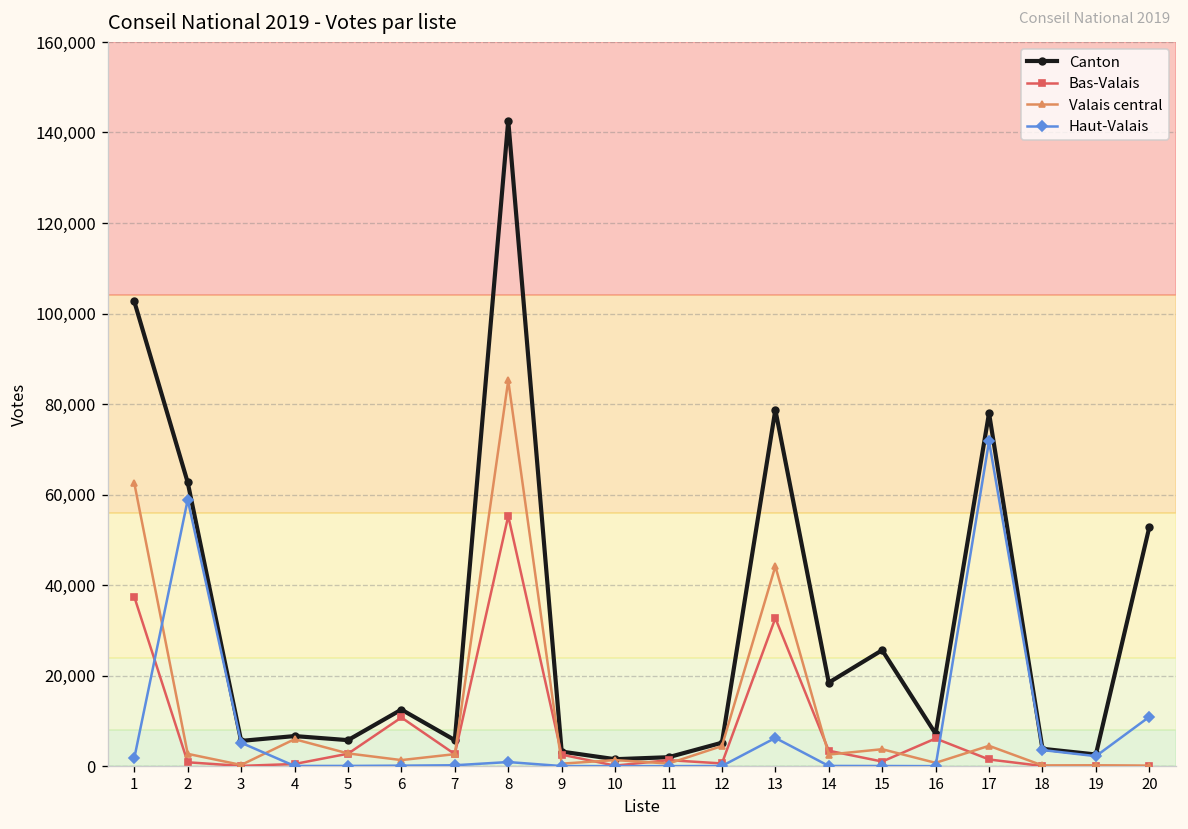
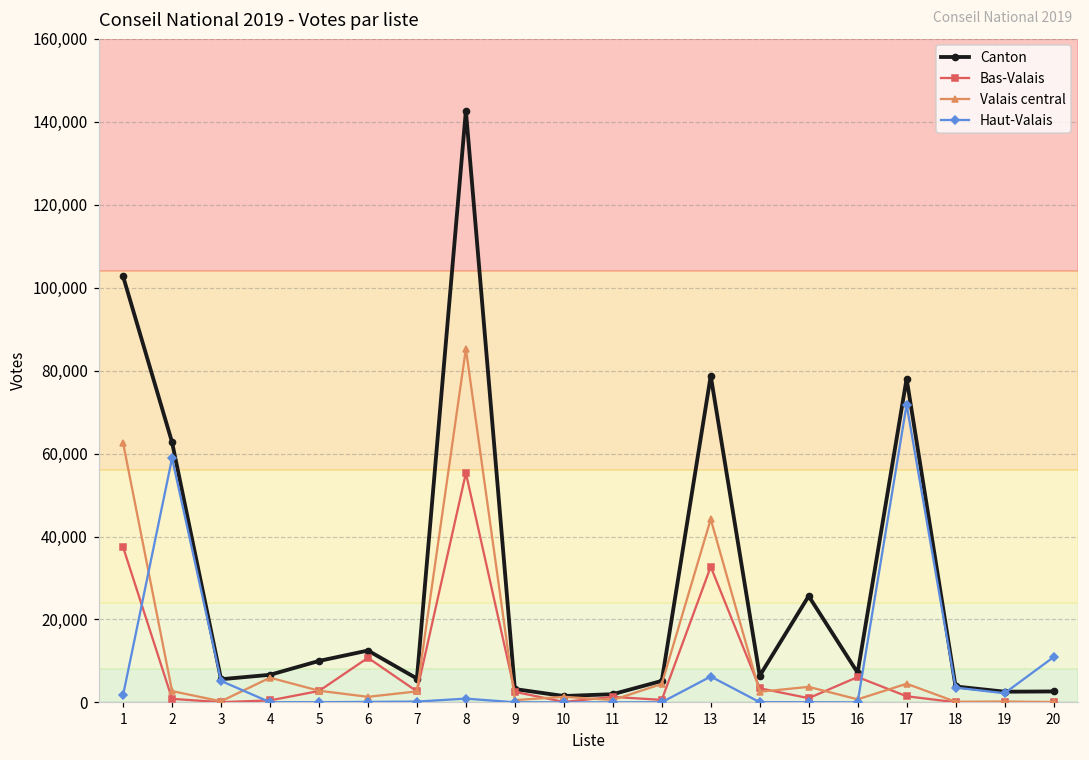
  {
    "Canton": {
      "1": "103,000",
      "2": "63,000",
      "4": "7,000",
-     "5": "6,000",
+     "5": "10,000",
      "6": "13,000",
      "7": "6,000",
      "8": "143,000",
      "12": "5,000",
      "13": "79,000",
-     "14": "18,000",
+     "14": "6,000",
      "15": "26,000",
      "16": "7,000",
      "17": "78,000",
-     "20": "53,000"
+     "20": "3,000"
    },
    "Haut-Valais": {
      "1": "2,000",
      "2": "59,000",
      "5": "0",
      "6": "0",
      "7": "0",
      "8": "1,000",
      "13": "6,000",
      "14": "0",
      "15": "0",
      "16": "0",
      "17": "72,000",
      "20": "11,000"
    }
  }
